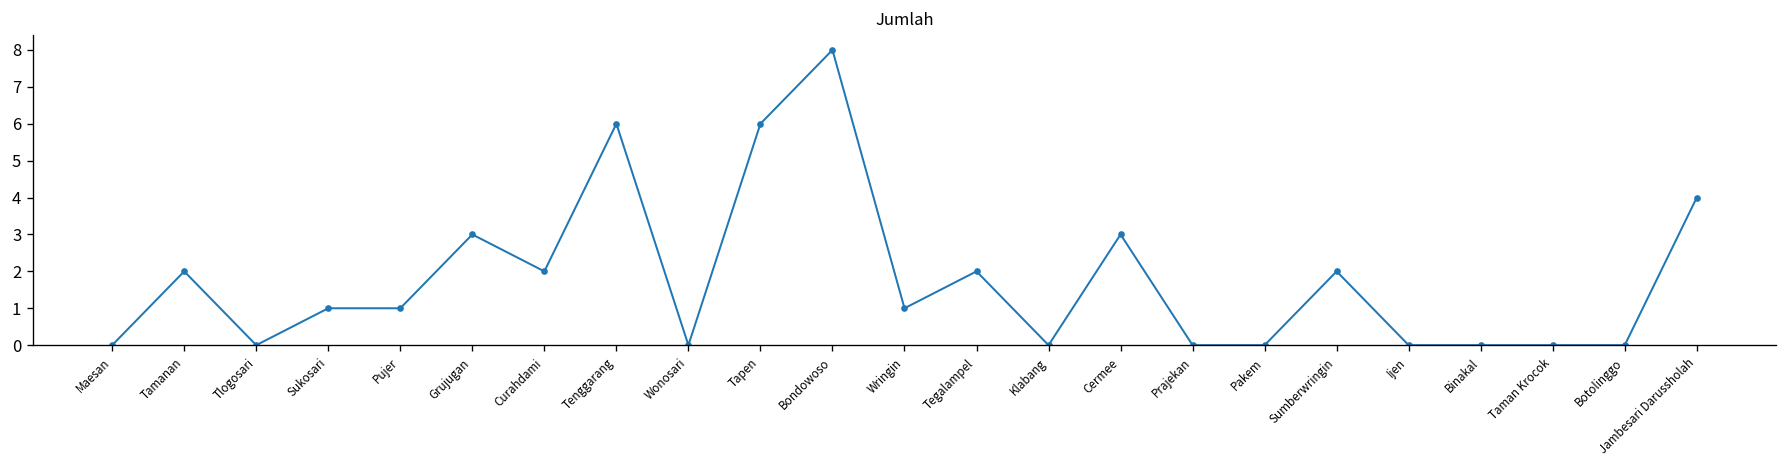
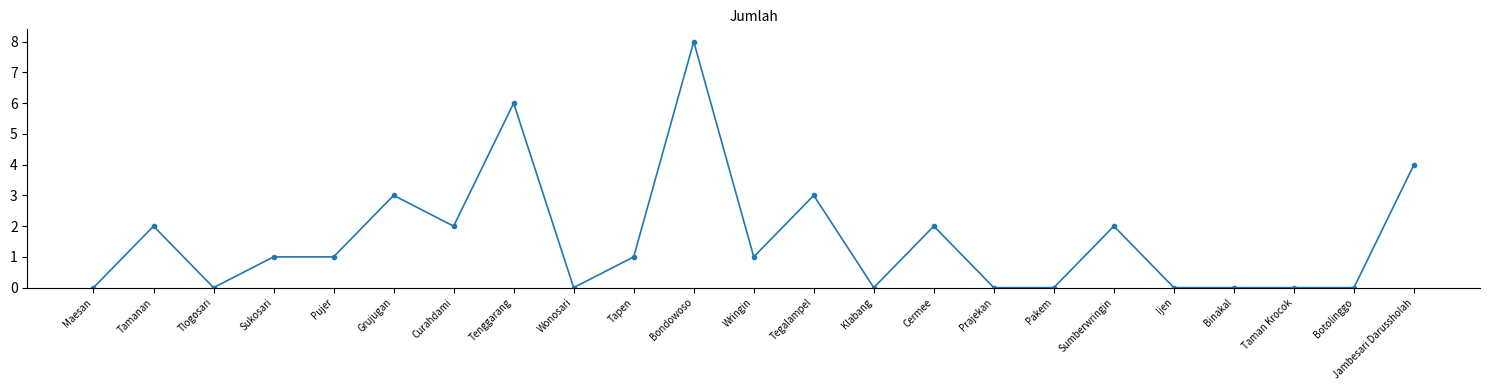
  {
    "Maesan": 0,
    "Tamanan": 2,
    "Tlogosari": 0,
    "Sukosari": 1,
    "Pujer": 1,
    "Grujugan": 3,
    "Curahdami": 2,
    "Tenggarang": 6,
    "Wonosari": 0,
-   "Tapen": 6,
+   "Tapen": 1,
    "Bondowoso": 8,
    "Wringin": 1,
-   "Tegalampel": 2,
+   "Tegalampel": 3,
    "Klabang": 0,
-   "Cermee": 3,
+   "Cermee": 2,
    "Prajekan": 0,
    "Pakem": 0,
    "Sumberwringin": 2,
    "Ijen": 0,
    "Binakal": 0,
    "Taman Krocok": 0,
    "Botolinggo": 0,
    "Jambesari Darussholah": 4
  }
